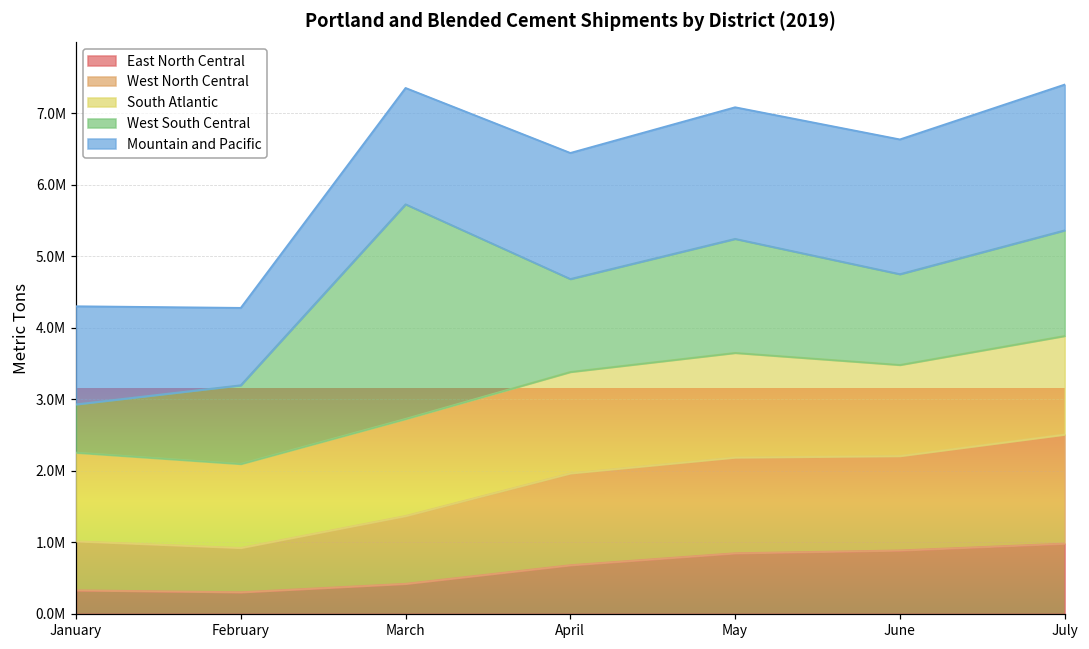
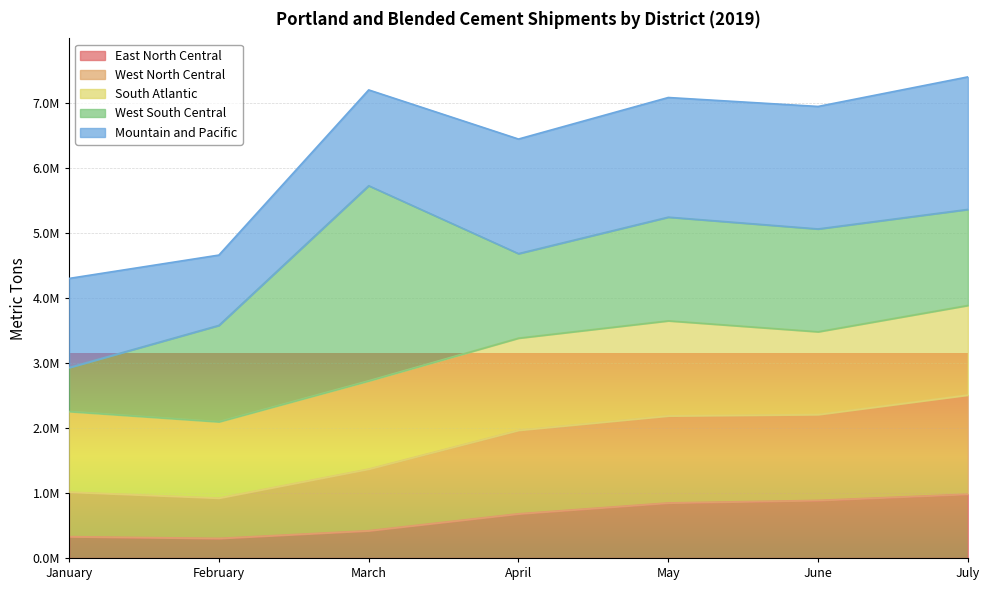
  {
    "East North Central": {
      "January": 300000,
      "February": 300000,
      "March": 400000,
      "April": 700000,
      "May": 800000,
      "June": 900000,
      "July": 1000000
    },
    "West South Central": {
      "January": 700000,
-     "February": 1100000,
+     "February": 1500000,
      "March": 3000000,
      "April": 1300000,
      "May": 1600000,
-     "June": 1300000,
+     "June": 1600000,
      "July": 1500000
    },
    "Mountain and Pacific": {
      "January": 1400000,
      "February": 1100000,
-     "March": 1600000,
+     "March": 1500000,
      "April": 1800000,
      "May": 1800000,
      "June": 1900000,
      "July": 2000000
    }
  }
